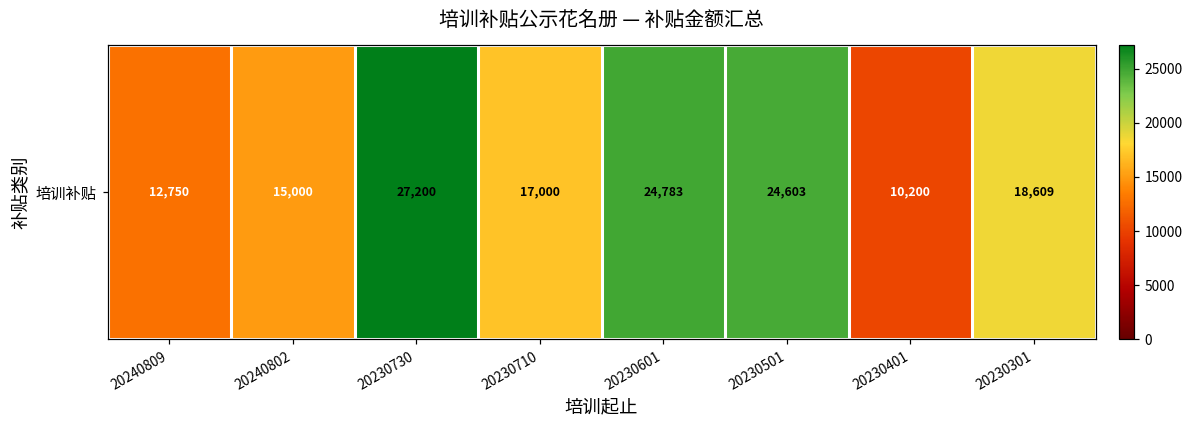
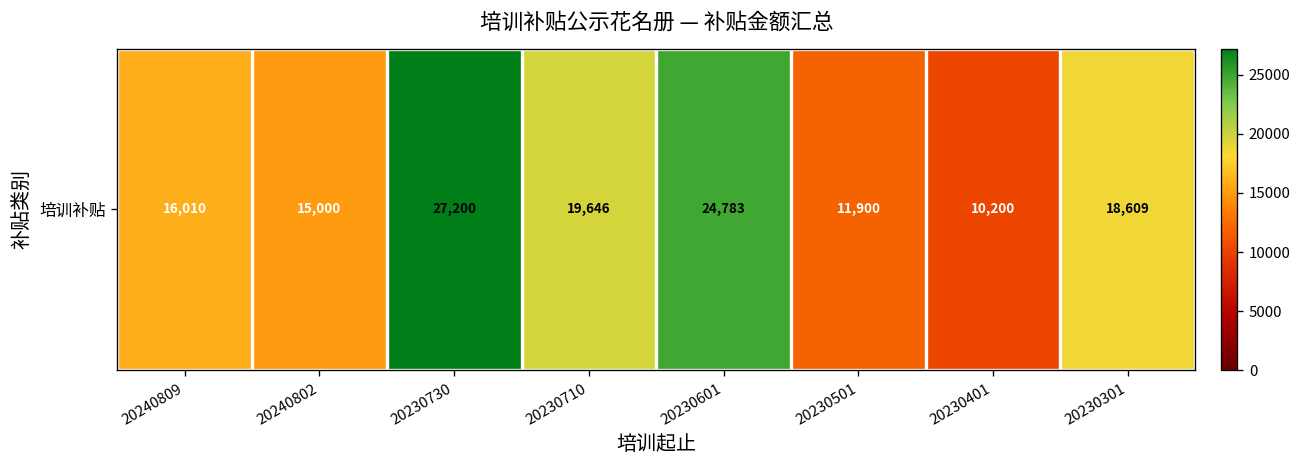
  {
    "培训补贴": {
-     "20240809": "12,750",
+     "20240809": "16,010",
      "20240802": "15,000",
      "20230730": "27,200",
-     "20230710": "17,000",
+     "20230710": "19,646",
      "20230601": "24,783",
-     "20230501": "24,603",
+     "20230501": "11,900",
      "20230401": "10,200",
      "20230301": "18,609"
    }
  }
